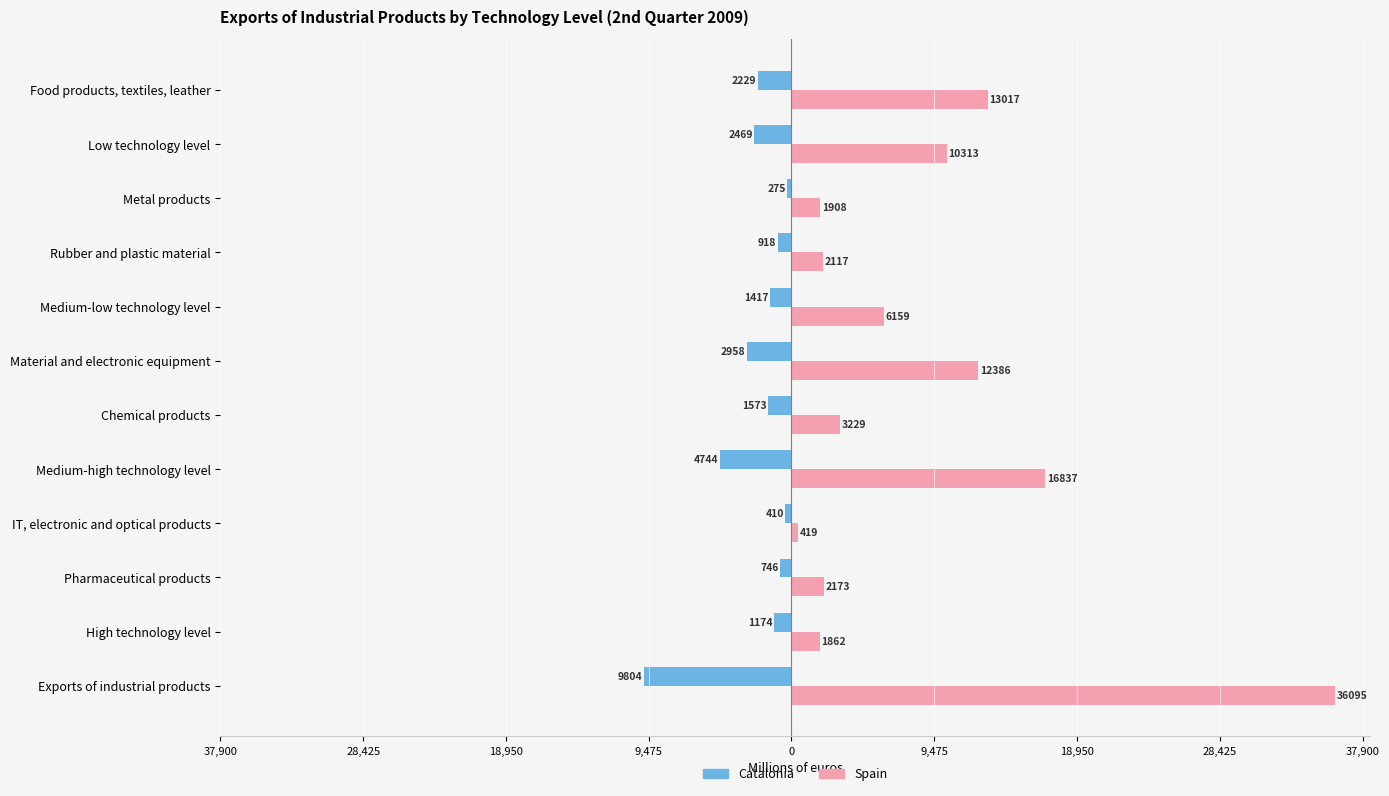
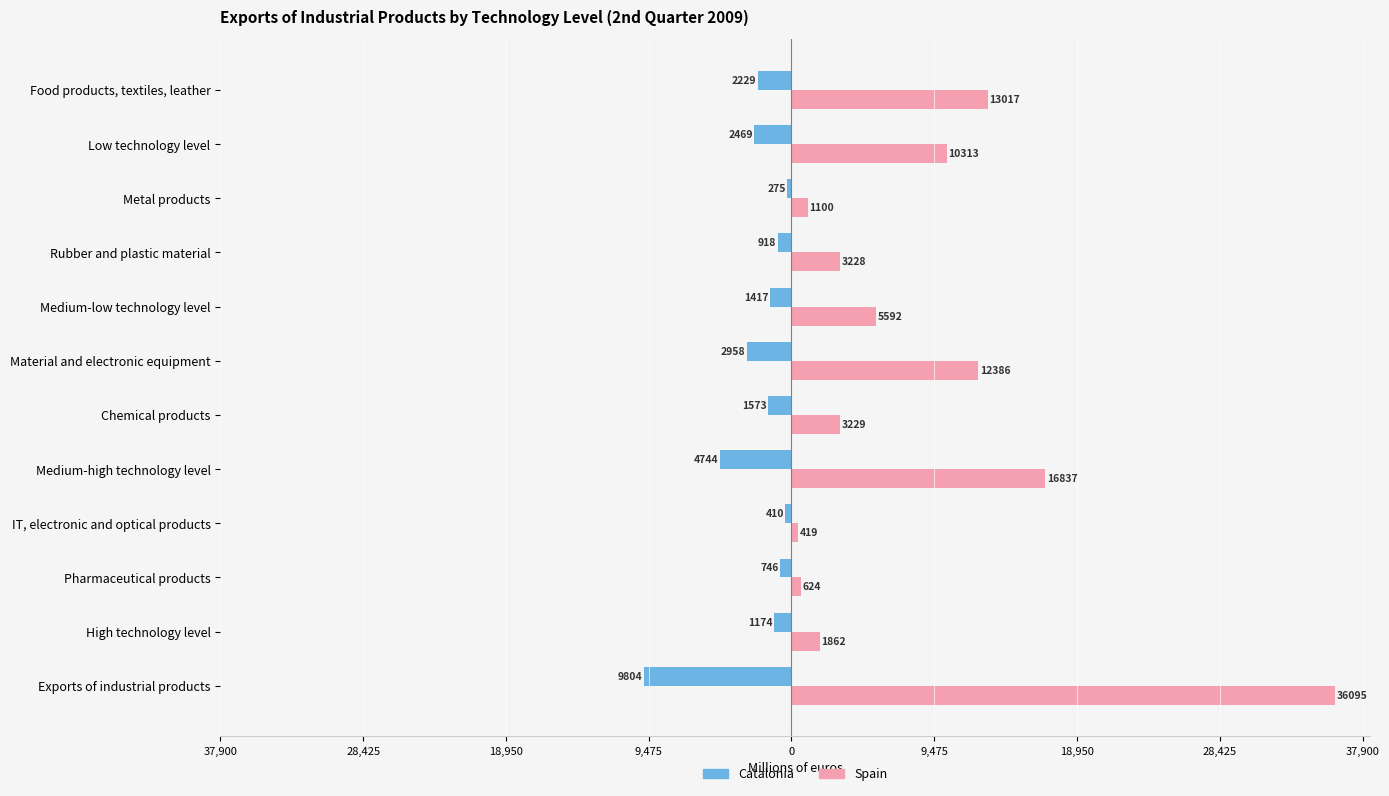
  {
    "Spain": {
      "Food products, textiles, leather": 13017,
      "Low technology level": 10313,
-     "Metal products": 1908,
-     "Rubber and plastic material": 2117,
-     "Medium-low technology level": 6159,
+     "Metal products": 1100,
+     "Rubber and plastic material": 3228,
+     "Medium-low technology level": 5592,
      "Material and electronic equipment": 12386,
      "Chemical products": 3229,
      "Medium-high technology level": 16837,
      "IT, electronic and optical products": 419,
-     "Pharmaceutical products": 2173,
+     "Pharmaceutical products": 624,
      "High technology level": 1862,
      "Exports of industrial products": 36095
    }
  }
